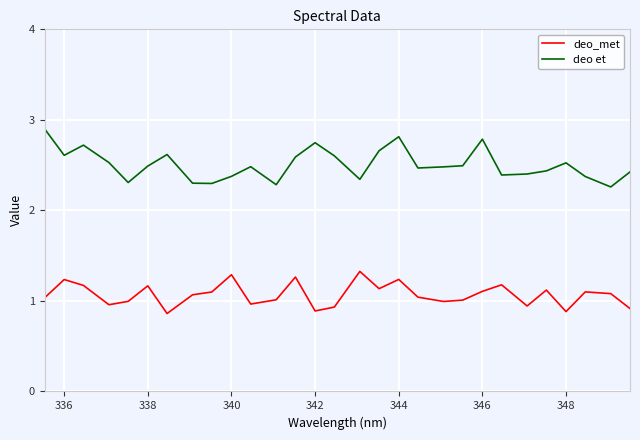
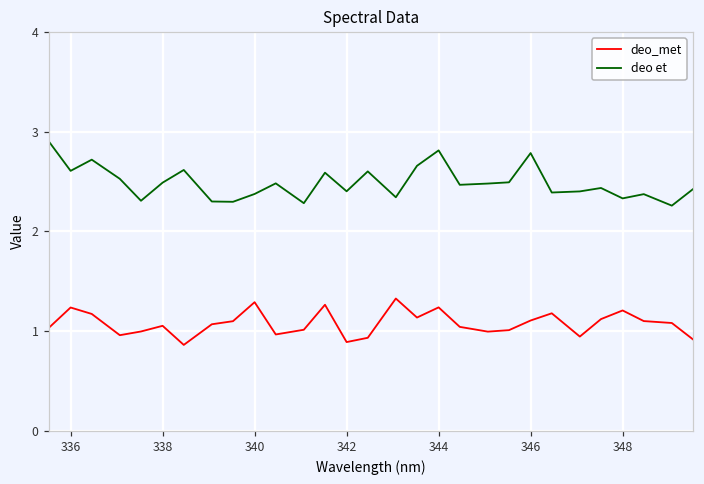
  {
    "deo_met": {
      "336": 1.2,
-     "338": 1.2,
+     "338": 1.1,
      "340": 1.3,
      "342": 0.9,
      "344": 1.2,
      "346": 1.1,
-     "348": 0.9
+     "348": 1.2
    },
    "deo et": {
      "336": 2.6,
      "338": 2.5,
      "340": 2.4,
-     "342": 2.7,
+     "342": 2.4,
      "344": 2.8,
      "346": 2.8,
-     "348": 2.5
+     "348": 2.3
    }
  }
